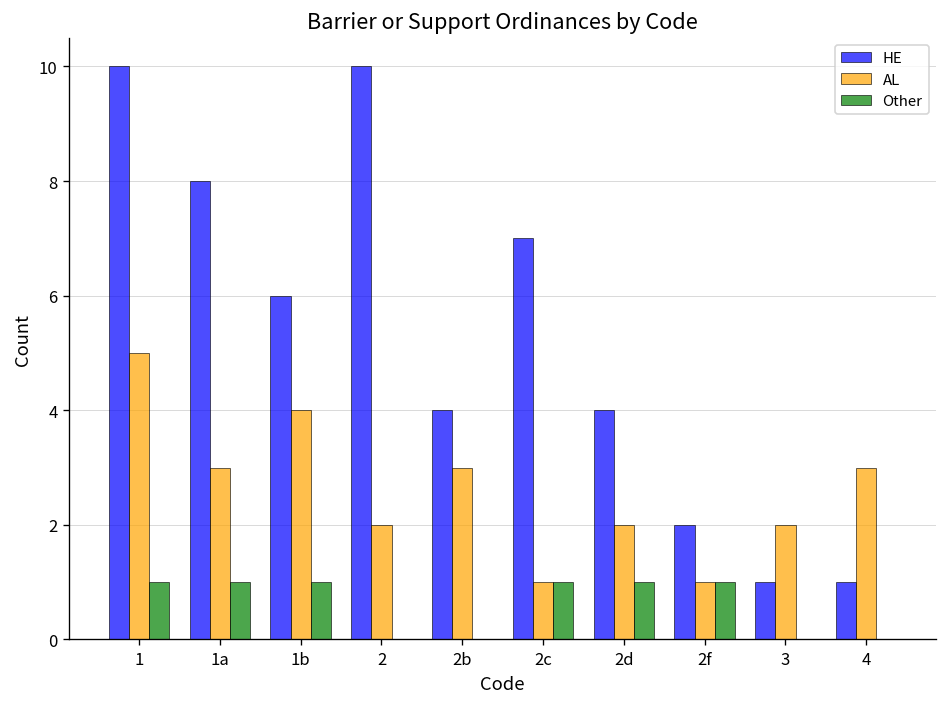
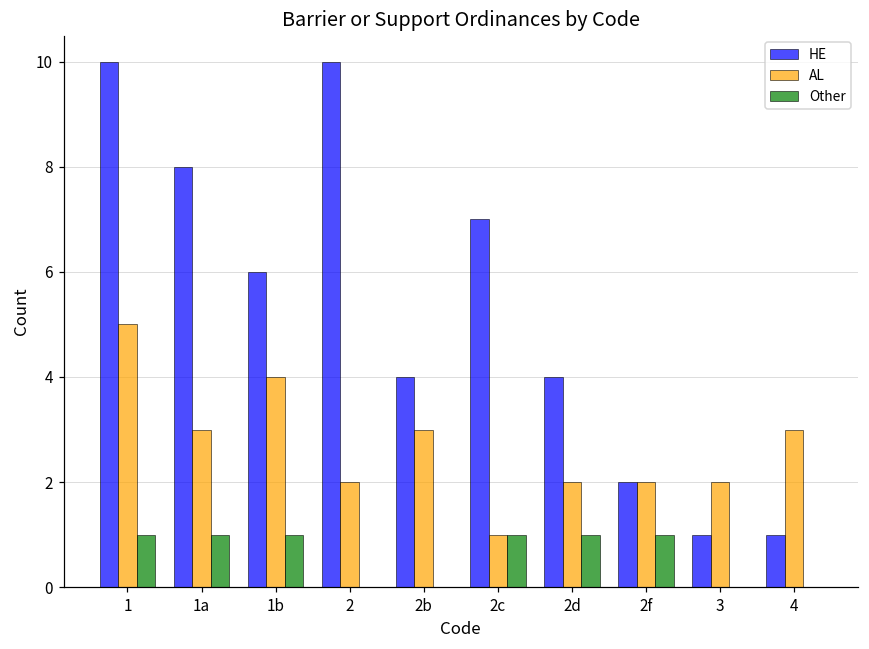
  {
    "HE": {
      "1": 10,
      "1a": 8,
      "1b": 6,
      "2": 10,
      "2b": 4,
      "2c": 7,
      "2d": 4,
      "2f": 2,
      "3": 1,
      "4": 1
    },
    "AL": {
      "1": 5,
      "1a": 3,
      "1b": 4,
      "2": 2,
      "2b": 3,
      "2c": 1,
      "2d": 2,
-     "2f": 1,
+     "2f": 2,
      "3": 2,
      "4": 3
    },
    "Other": {
      "1": 1,
      "1a": 1,
      "1b": 1,
      "2": 0,
      "2b": 0,
      "2c": 1,
      "2d": 1,
      "2f": 1,
      "3": 0,
      "4": 0
    }
  }
